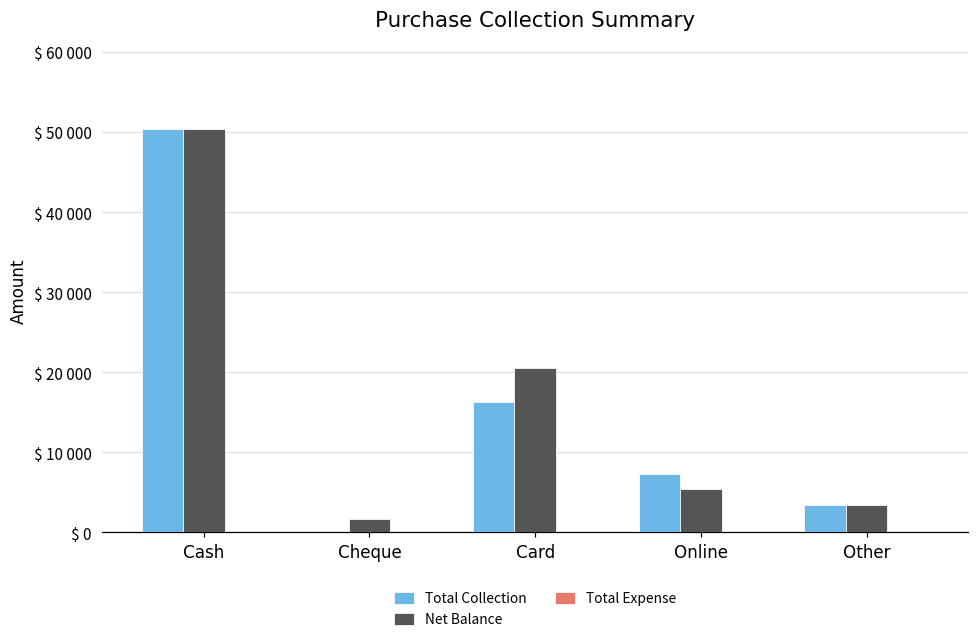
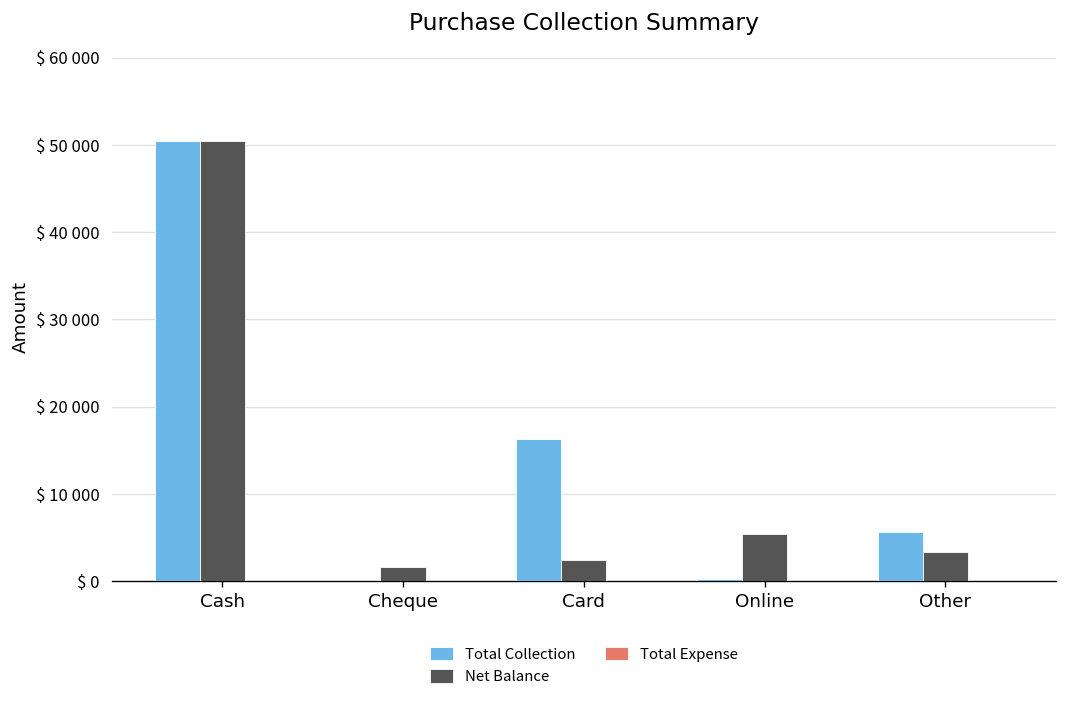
  {
    "Total Collection": {
      "Cash": "$ 50000",
      "Cheque": "$ 0",
      "Card": "$ 16000",
-     "Online": "$ 7000",
-     "Other": "$ 3000"
+     "Online": "$ 0",
+     "Other": "$ 6000"
    },
    "Net Balance": {
      "Cash": "$ 50000",
      "Cheque": "$ 2000",
-     "Card": "$ 21000",
+     "Card": "$ 2000",
      "Online": "$ 5000",
      "Other": "$ 3000"
    },
    "Total Expense": {
      "Cash": "$ 0",
      "Cheque": "$ 0",
      "Card": "$ 0",
      "Online": "$ 0",
      "Other": "$ 0"
    }
  }
